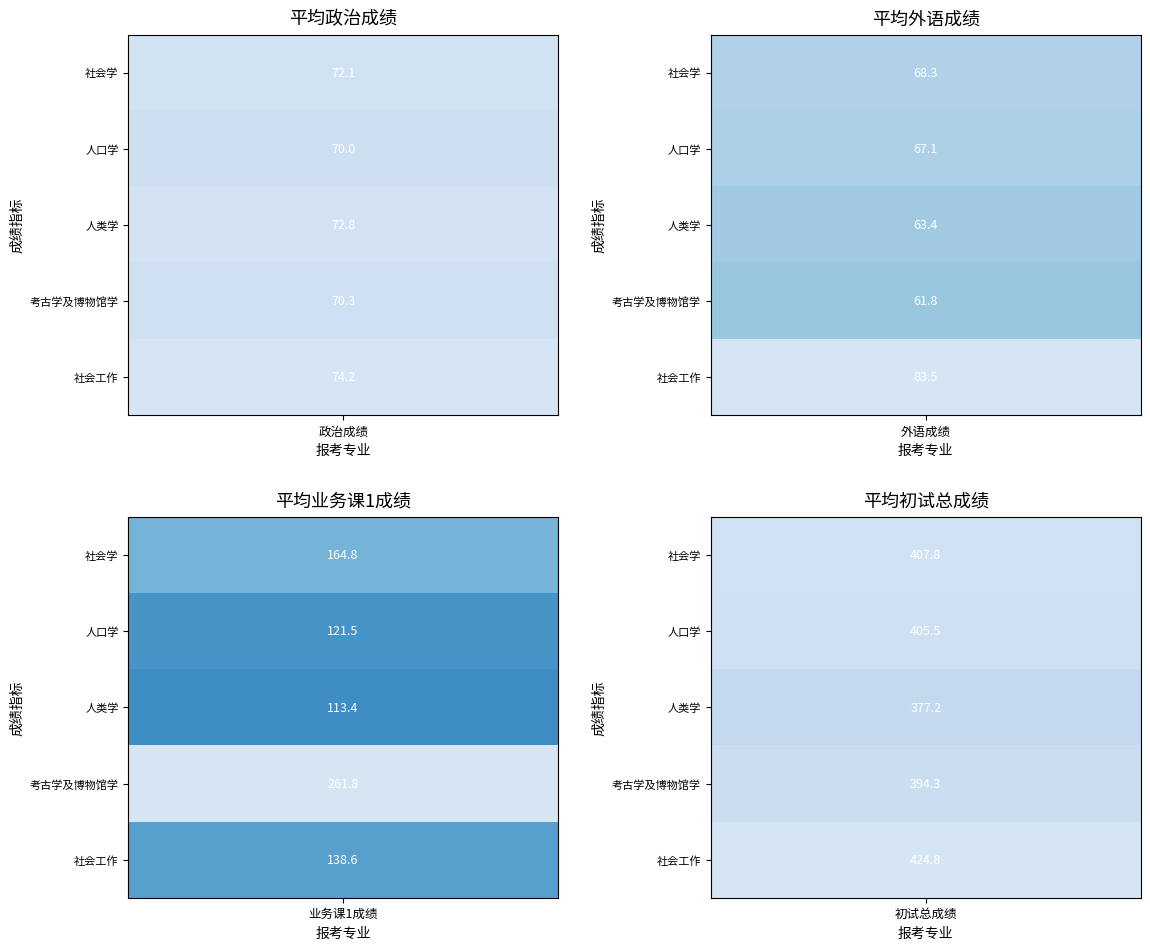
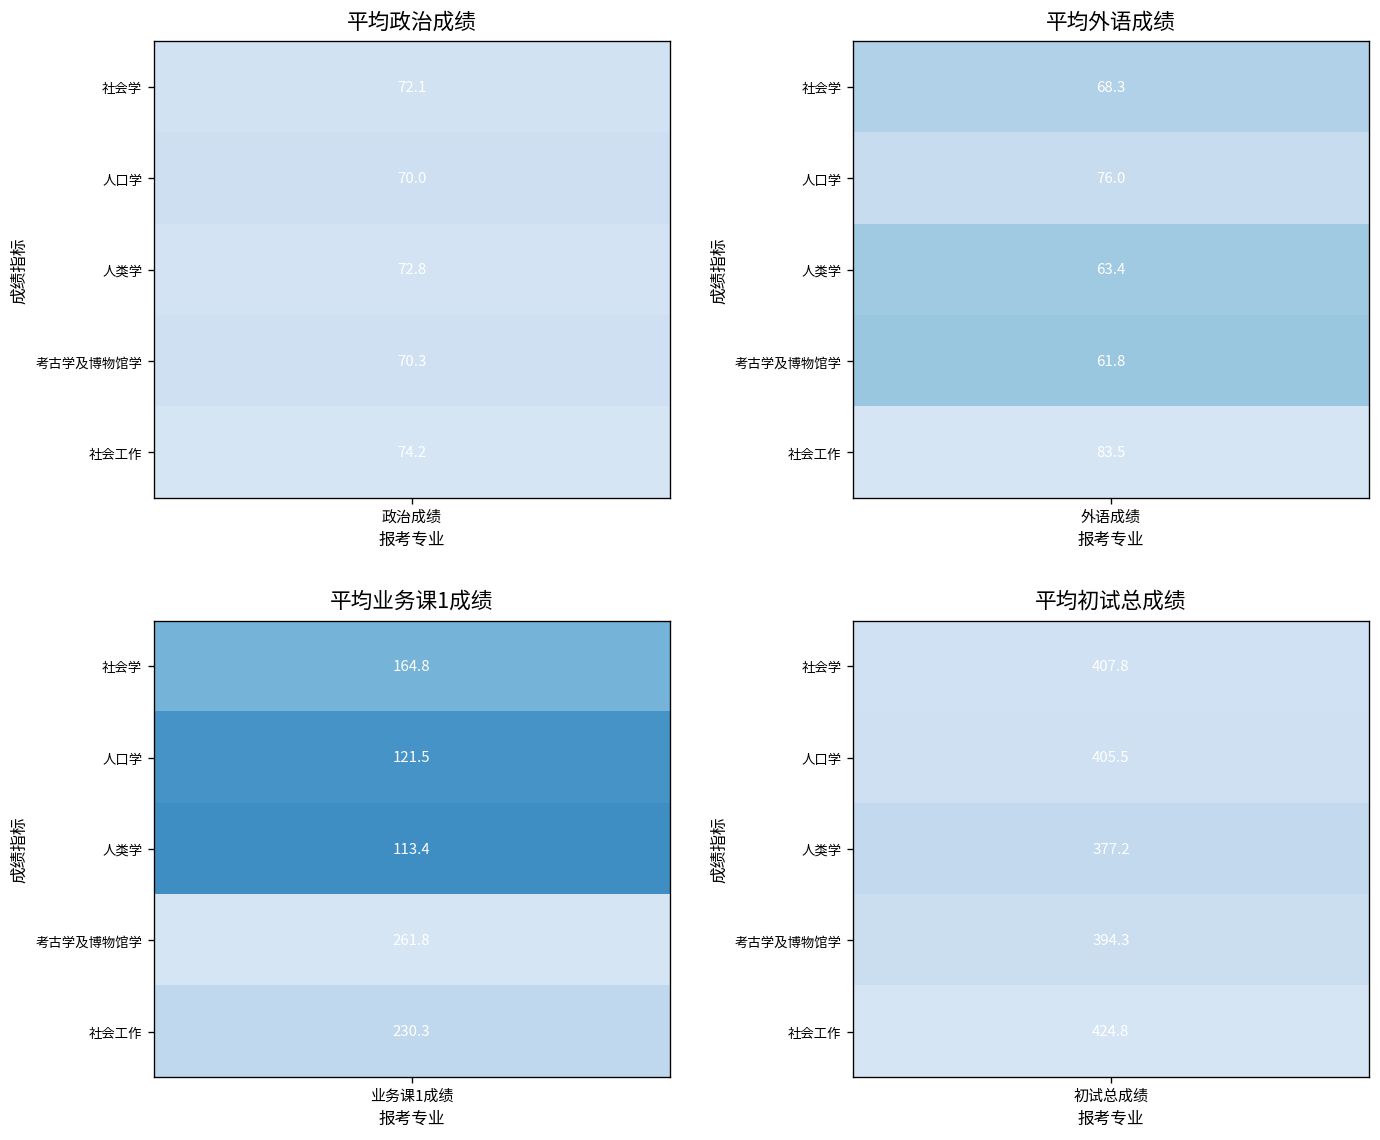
  {
    "平均政治成绩": {
      "人口学": {
        "政治成绩": 70.0
      },
      "考古学及博物馆学": {
        "政治成绩": 70.3
      }
    },
    "平均外语成绩": {
      "社会学": {
        "外语成绩": 68.3
      },
      "人口学": {
-       "外语成绩": 67.1
+       "外语成绩": 76.0
      },
      "人类学": {
        "外语成绩": 63.4
      },
      "考古学及博物馆学": {
        "外语成绩": 61.8
      }
    },
    "平均业务课1成绩": {
      "社会学": {
        "业务课1成绩": 164.8
      },
      "人口学": {
        "业务课1成绩": 121.5
      },
      "人类学": {
        "业务课1成绩": 113.4
      },
      "社会工作": {
-       "业务课1成绩": 138.6
+       "业务课1成绩": 230.3
      }
    },
    "平均初试总成绩": {
      "社会学": {
        "初试总成绩": 407.8
      },
      "人口学": {
        "初试总成绩": 405.5
      },
      "人类学": {
        "初试总成绩": 377.2
      },
      "考古学及博物馆学": {
        "初试总成绩": 394.3
      }
    }
  }
